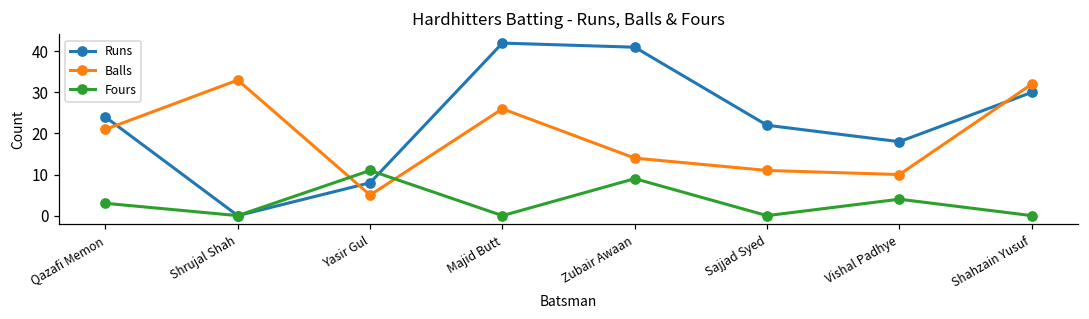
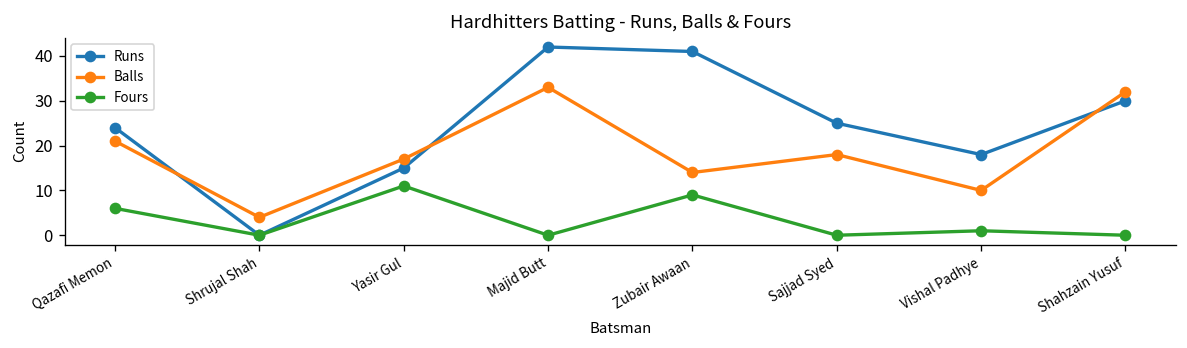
  {
    "Runs": {
      "Qazafi Memon": 24,
-     "Yasir Gul": 8,
+     "Yasir Gul": 15,
      "Majid Butt": 42,
      "Zubair Awaan": 41,
-     "Sajjad Syed": 22,
+     "Sajjad Syed": 25,
      "Vishal Padhye": 18,
      "Shahzain Yusuf": 30
    },
    "Balls": {
      "Qazafi Memon": 21,
-     "Shrujal Shah": 33,
-     "Yasir Gul": 5,
-     "Majid Butt": 26,
+     "Shrujal Shah": 4,
+     "Yasir Gul": 17,
+     "Majid Butt": 33,
      "Zubair Awaan": 14,
-     "Sajjad Syed": 11,
+     "Sajjad Syed": 18,
      "Vishal Padhye": 10,
      "Shahzain Yusuf": 32
    },
    "Fours": {
-     "Qazafi Memon": 3,
+     "Qazafi Memon": 6,
      "Yasir Gul": 11,
      "Majid Butt": 0,
      "Zubair Awaan": 9,
      "Sajjad Syed": 0,
-     "Vishal Padhye": 4,
+     "Vishal Padhye": 1,
      "Shahzain Yusuf": 0
    }
  }
